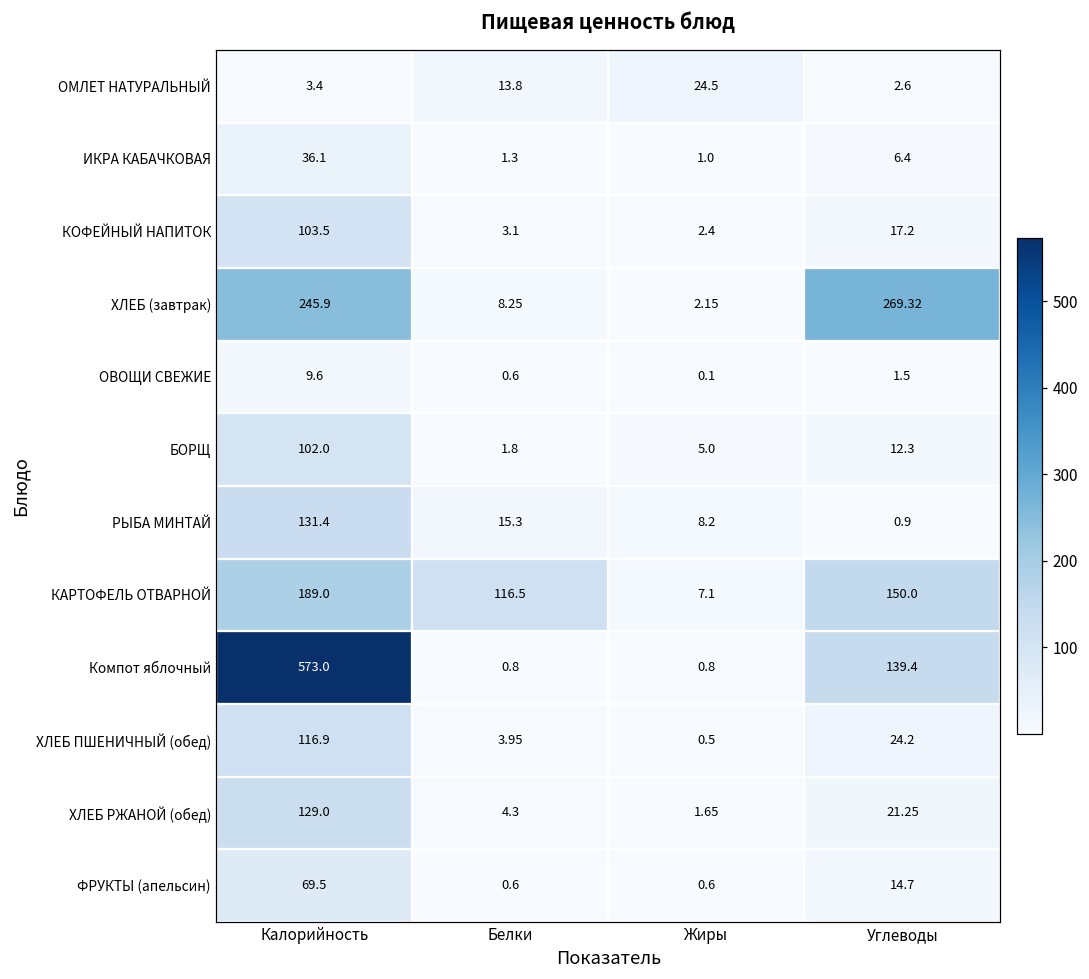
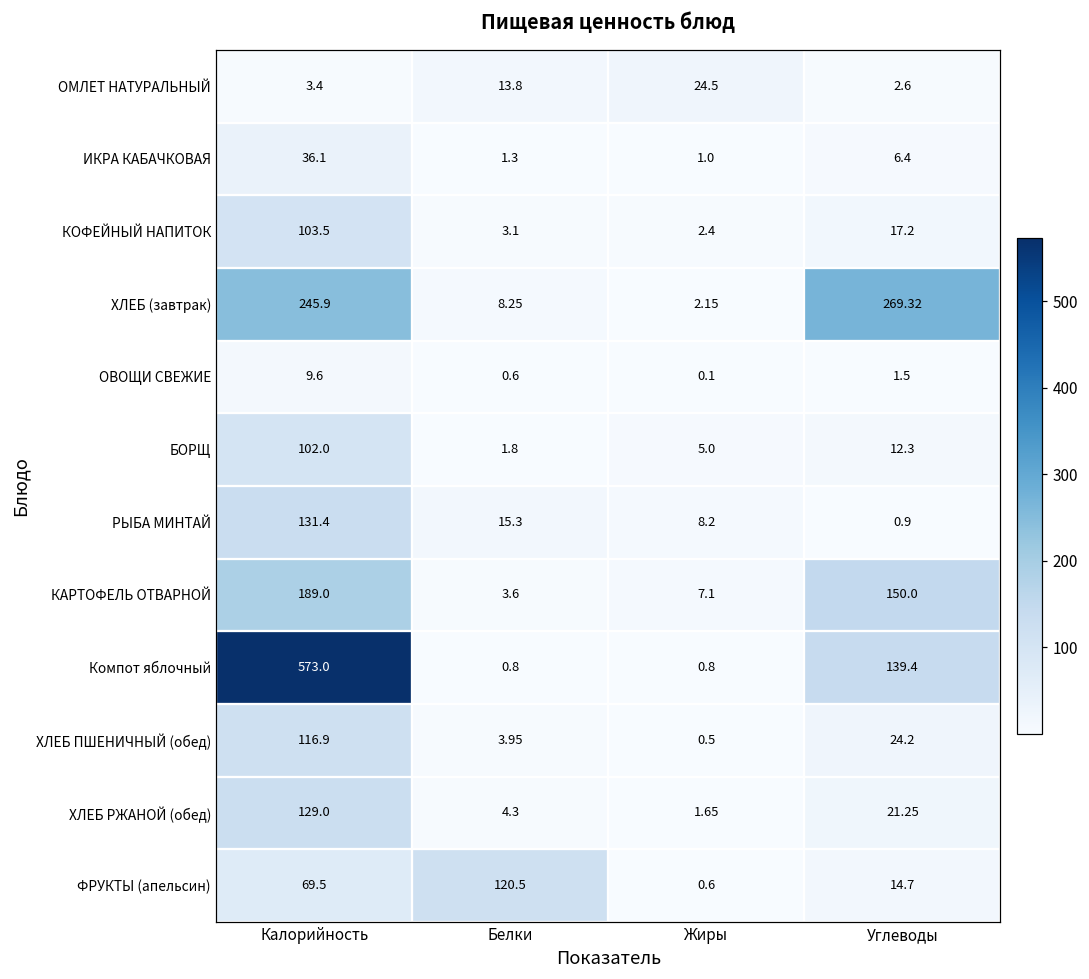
  {
    "ОМЛЕТ НАТУРАЛЬНЫЙ": {
      "Калорийность": 3.4,
      "Белки": 13.8,
      "Жиры": 24.5,
      "Углеводы": 2.6
    },
    "ИКРА КАБАЧКОВАЯ": {
      "Калорийность": 36.1,
      "Белки": 1.3,
      "Жиры": 1.0,
      "Углеводы": 6.4
    },
    "КОФЕЙНЫЙ НАПИТОК": {
      "Калорийность": 103.5,
      "Белки": 3.1,
      "Жиры": 2.4,
      "Углеводы": 17.2
    },
    "ХЛЕБ (завтрак)": {
      "Калорийность": 245.9,
      "Белки": 8.25,
      "Жиры": 2.15,
      "Углеводы": 269.32
    },
    "ОВОЩИ СВЕЖИЕ": {
      "Калорийность": 9.6,
      "Белки": 0.6,
      "Жиры": 0.1,
      "Углеводы": 1.5
    },
    "БОРЩ": {
      "Калорийность": 102.0,
      "Белки": 1.8,
      "Жиры": 5.0,
      "Углеводы": 12.3
    },
    "РЫБА МИНТАЙ": {
      "Калорийность": 131.4,
      "Белки": 15.3,
      "Жиры": 8.2,
      "Углеводы": 0.9
    },
    "КАРТОФЕЛЬ ОТВАРНОЙ": {
      "Калорийность": 189.0,
-     "Белки": 116.5,
+     "Белки": 3.6,
      "Жиры": 7.1,
      "Углеводы": 150.0
    },
    "Компот яблочный": {
      "Калорийность": 573.0,
      "Белки": 0.8,
      "Жиры": 0.8,
      "Углеводы": 139.4
    },
    "ХЛЕБ ПШЕНИЧНЫЙ (обед)": {
      "Калорийность": 116.9,
      "Белки": 3.95,
      "Жиры": 0.5,
      "Углеводы": 24.2
    },
    "ХЛЕБ РЖАНОЙ (обед)": {
      "Калорийность": 129.0,
      "Белки": 4.3,
      "Жиры": 1.65,
      "Углеводы": 21.25
    },
    "ФРУКТЫ (апельсин)": {
      "Калорийность": 69.5,
-     "Белки": 0.6,
+     "Белки": 120.5,
      "Жиры": 0.6,
      "Углеводы": 14.7
    }
  }
